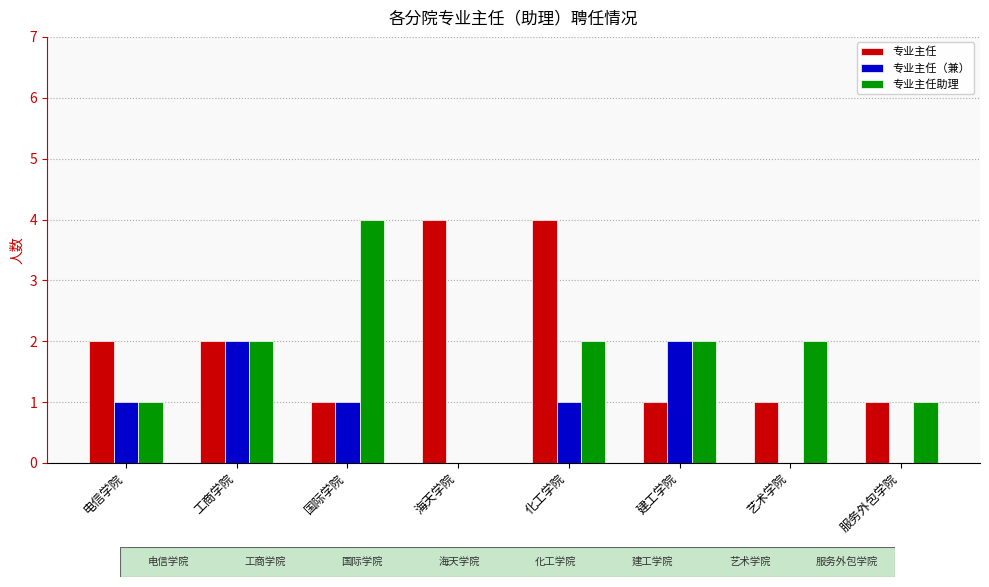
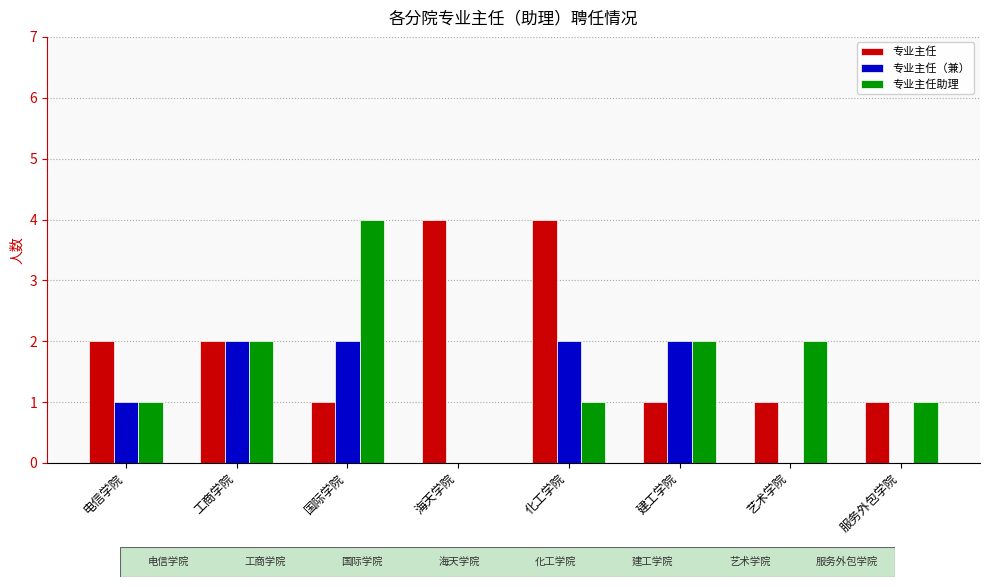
  {
    "专业主任": {
      "电信学院": 2,
      "工商学院": 2,
      "国际学院": 1,
      "海天学院": 4,
      "化工学院": 4,
      "建工学院": 1,
      "艺术学院": 1,
      "服务外包学院": 1
    },
    "专业主任（兼）": {
      "电信学院": 1,
      "工商学院": 2,
-     "国际学院": 1,
+     "国际学院": 2,
      "海天学院": 0,
-     "化工学院": 1,
+     "化工学院": 2,
      "建工学院": 2,
      "艺术学院": 0,
      "服务外包学院": 0
    },
    "专业主任助理": {
      "电信学院": 1,
      "工商学院": 2,
      "国际学院": 4,
      "海天学院": 0,
-     "化工学院": 2,
+     "化工学院": 1,
      "建工学院": 2,
      "艺术学院": 2,
      "服务外包学院": 1
    }
  }
